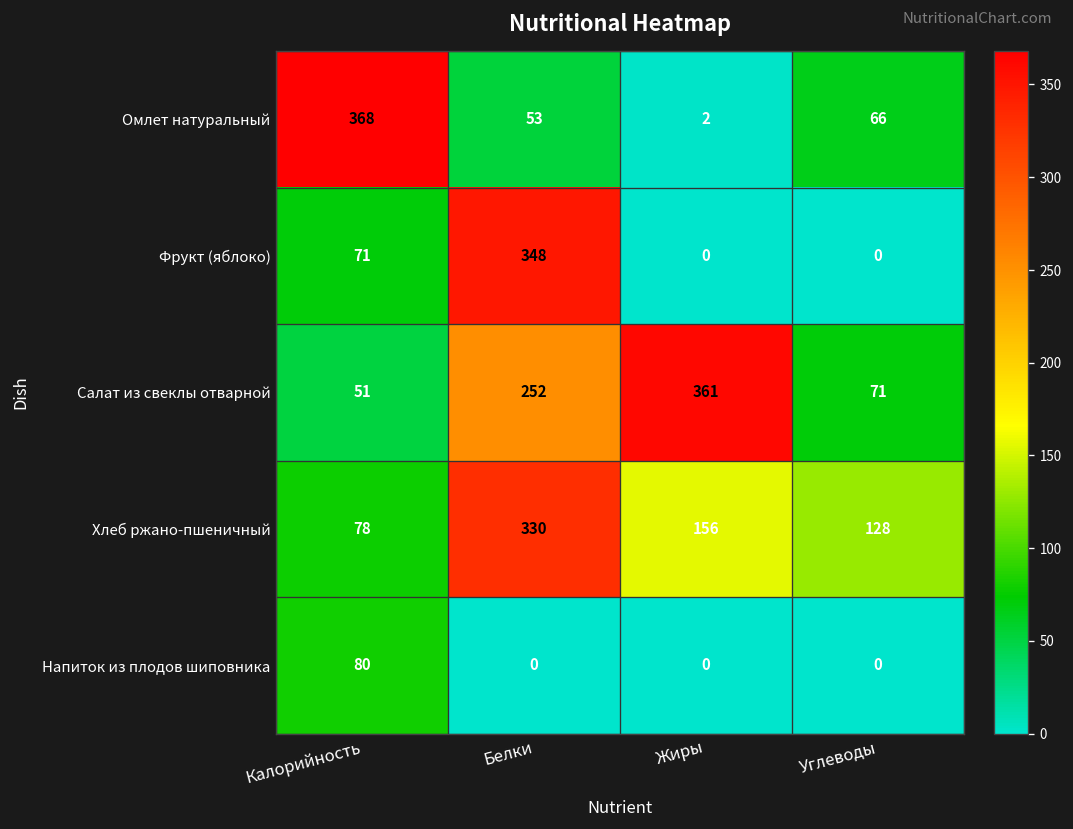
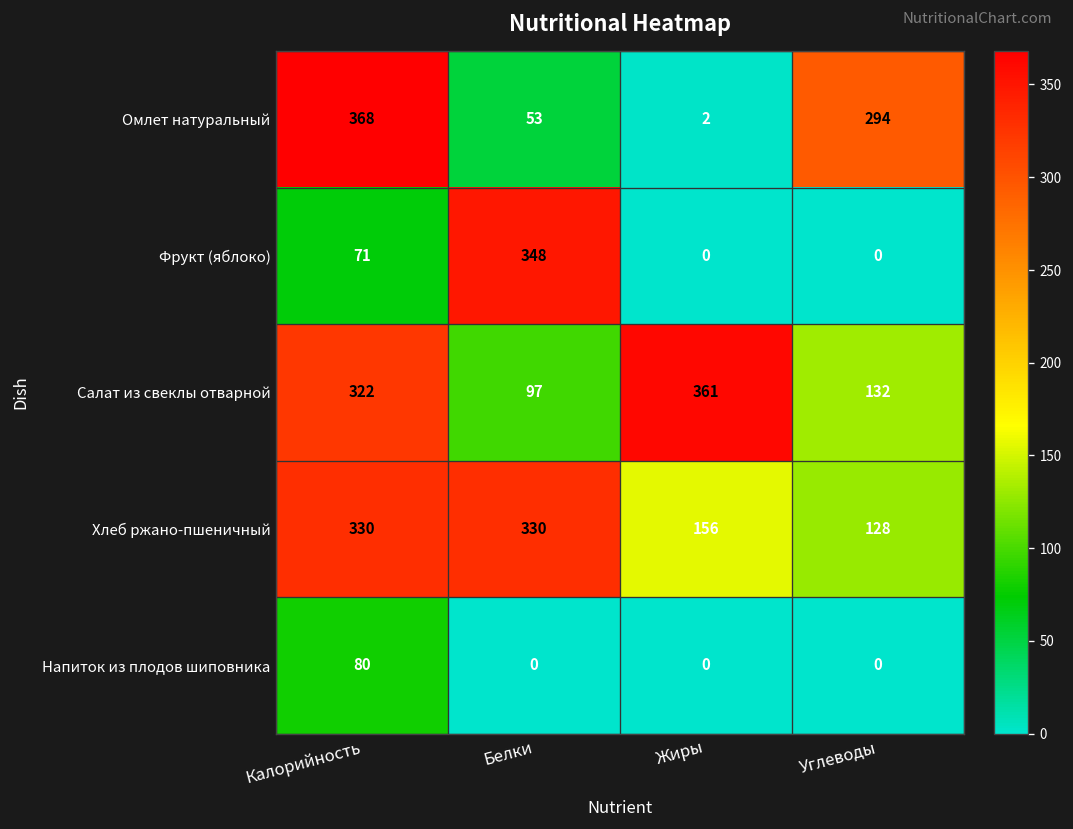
  {
    "Омлет натуральный": {
      "Калорийность": 368,
      "Белки": 53,
      "Жиры": 2,
-     "Углеводы": 66
+     "Углеводы": 294
    },
    "Фрукт (яблоко)": {
      "Калорийность": 71,
      "Белки": 348,
      "Жиры": 0,
      "Углеводы": 0
    },
    "Салат из свеклы отварной": {
-     "Калорийность": 51,
-     "Белки": 252,
+     "Калорийность": 322,
+     "Белки": 97,
      "Жиры": 361,
-     "Углеводы": 71
+     "Углеводы": 132
    },
    "Хлеб ржано-пшеничный": {
-     "Калорийность": 78,
+     "Калорийность": 330,
      "Белки": 330,
      "Жиры": 156,
      "Углеводы": 128
    },
    "Напиток из плодов шиповника": {
      "Калорийность": 80,
      "Белки": 0,
      "Жиры": 0,
      "Углеводы": 0
    }
  }
